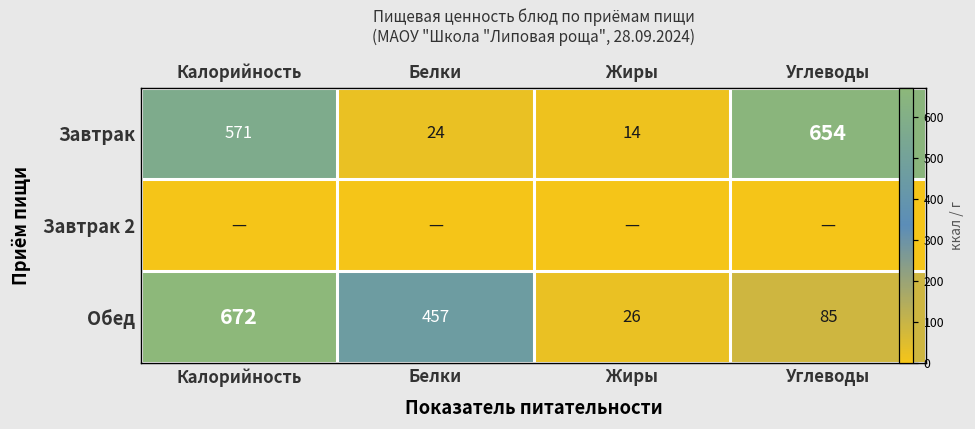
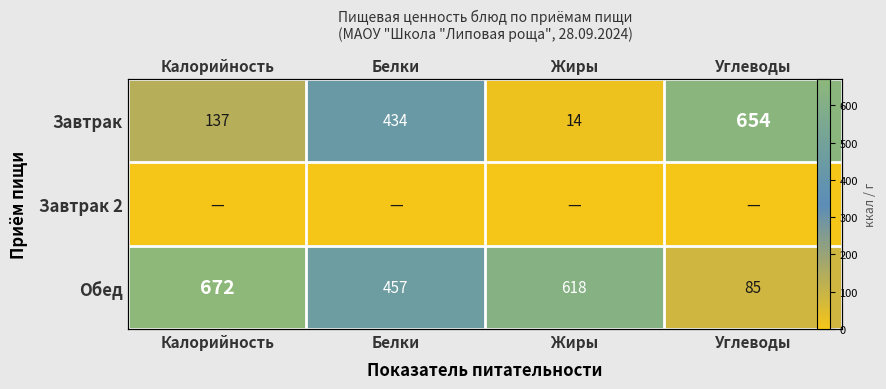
  {
    "Завтрак": {
-     "Калорийность": 571,
-     "Белки": 24,
+     "Калорийность": 137,
+     "Белки": 434,
      "Жиры": 14,
      "Углеводы": 654
    },
    "Обед": {
      "Калорийность": 672,
      "Белки": 457,
-     "Жиры": 26,
+     "Жиры": 618,
      "Углеводы": 85
    }
  }
